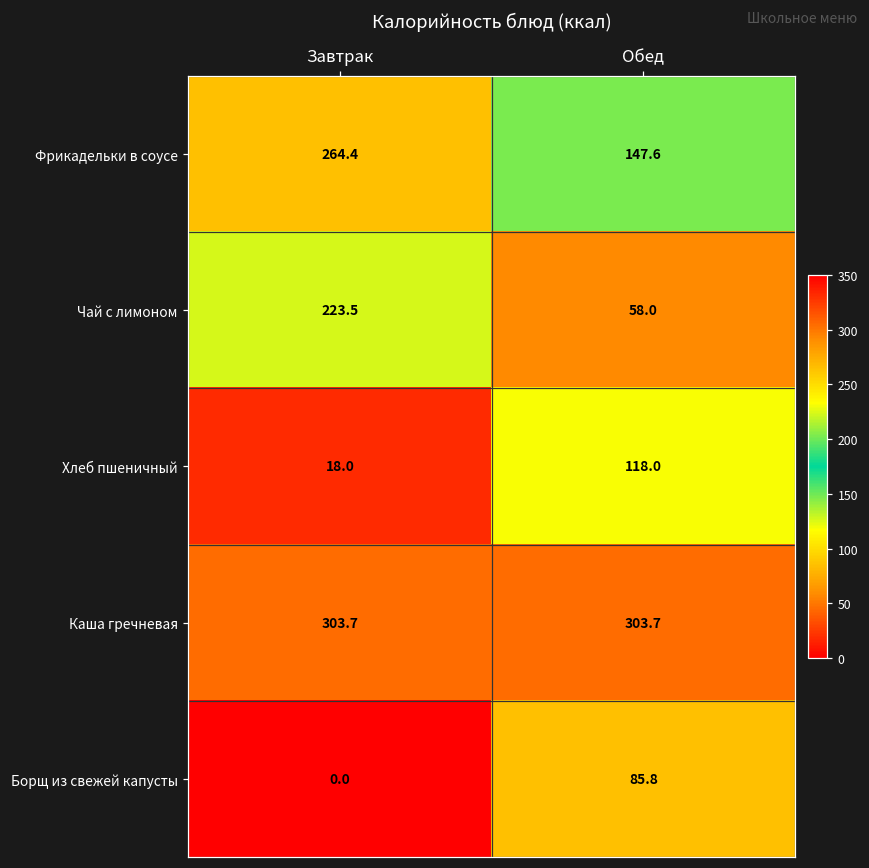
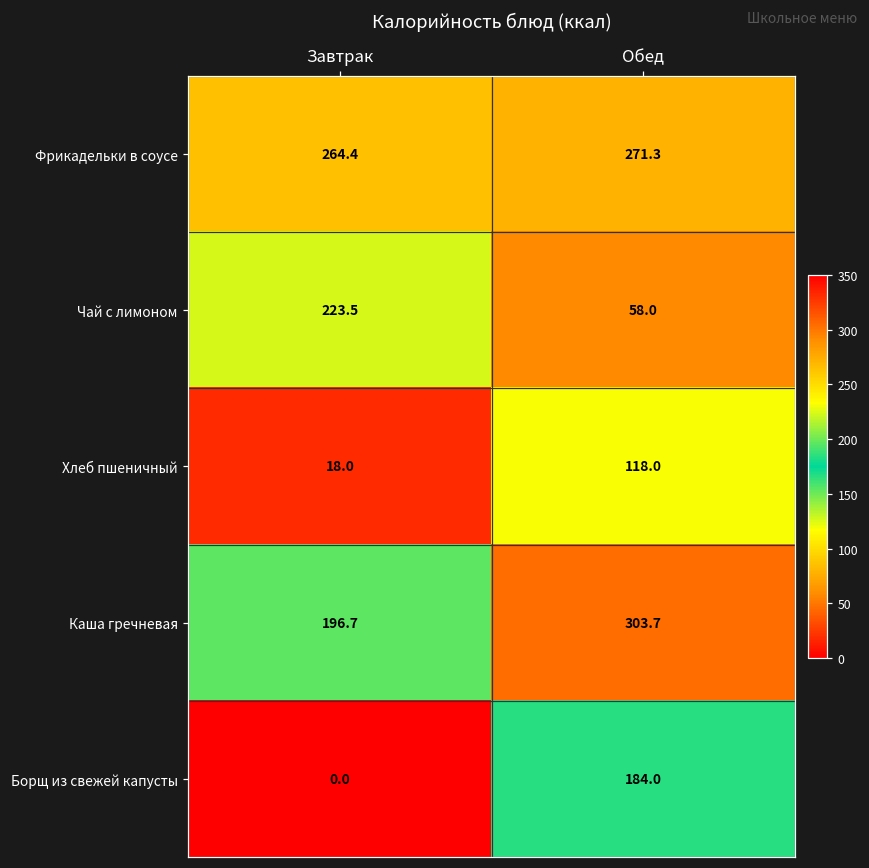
  {
    "Фрикадельки в соусе": {
      "Завтрак": 264.4,
-     "Обед": 147.6
+     "Обед": 271.3
    },
    "Чай с лимоном": {
      "Завтрак": 223.5,
      "Обед": 58.0
    },
    "Хлеб пшеничный": {
      "Завтрак": 18.0,
      "Обед": 118.0
    },
    "Каша гречневая": {
-     "Завтрак": 303.7,
+     "Завтрак": 196.7,
      "Обед": 303.7
    },
    "Борщ из свежей капусты": {
      "Завтрак": 0.0,
-     "Обед": 85.8
+     "Обед": 184.0
    }
  }
